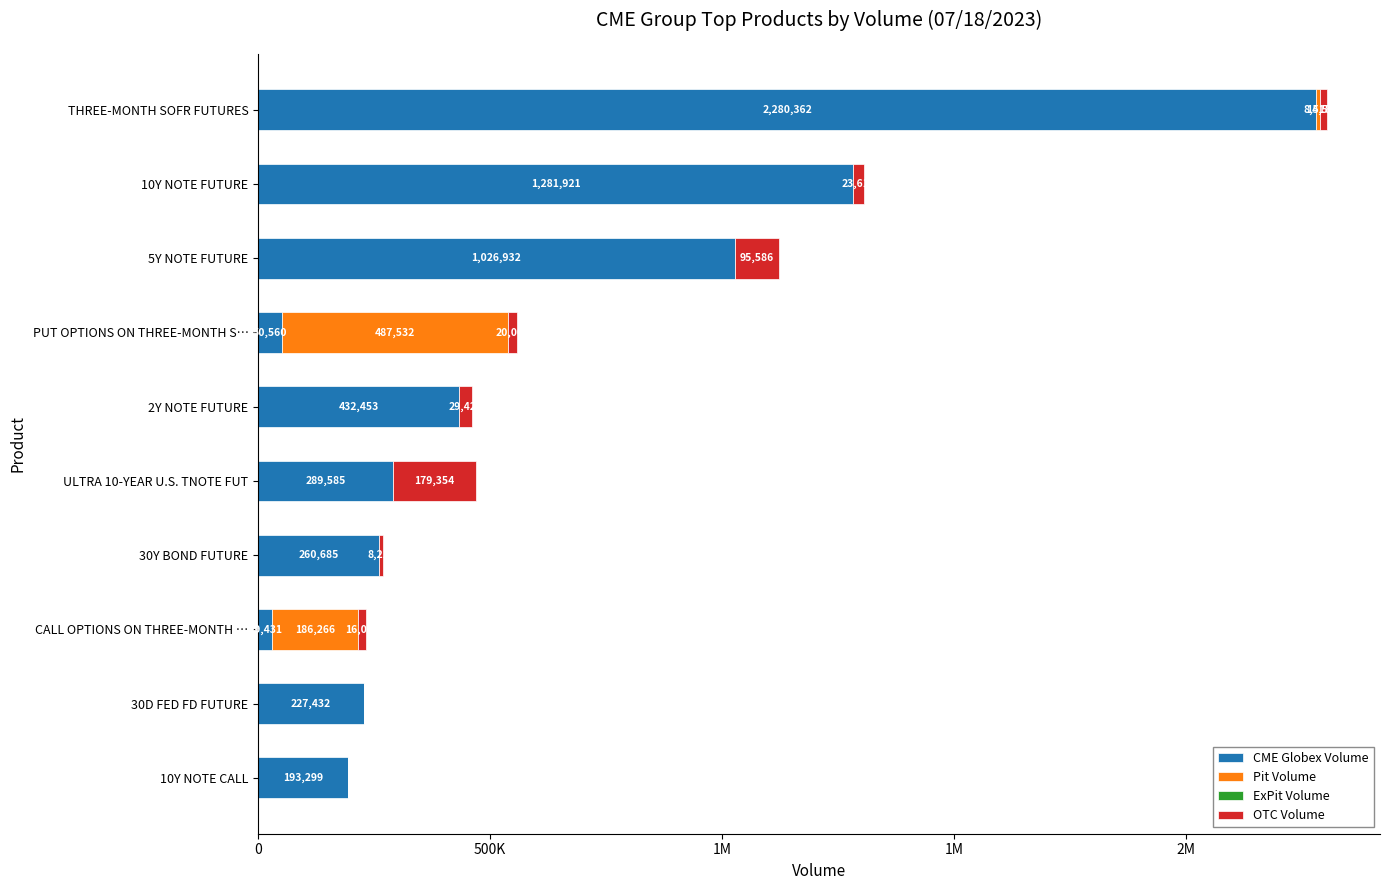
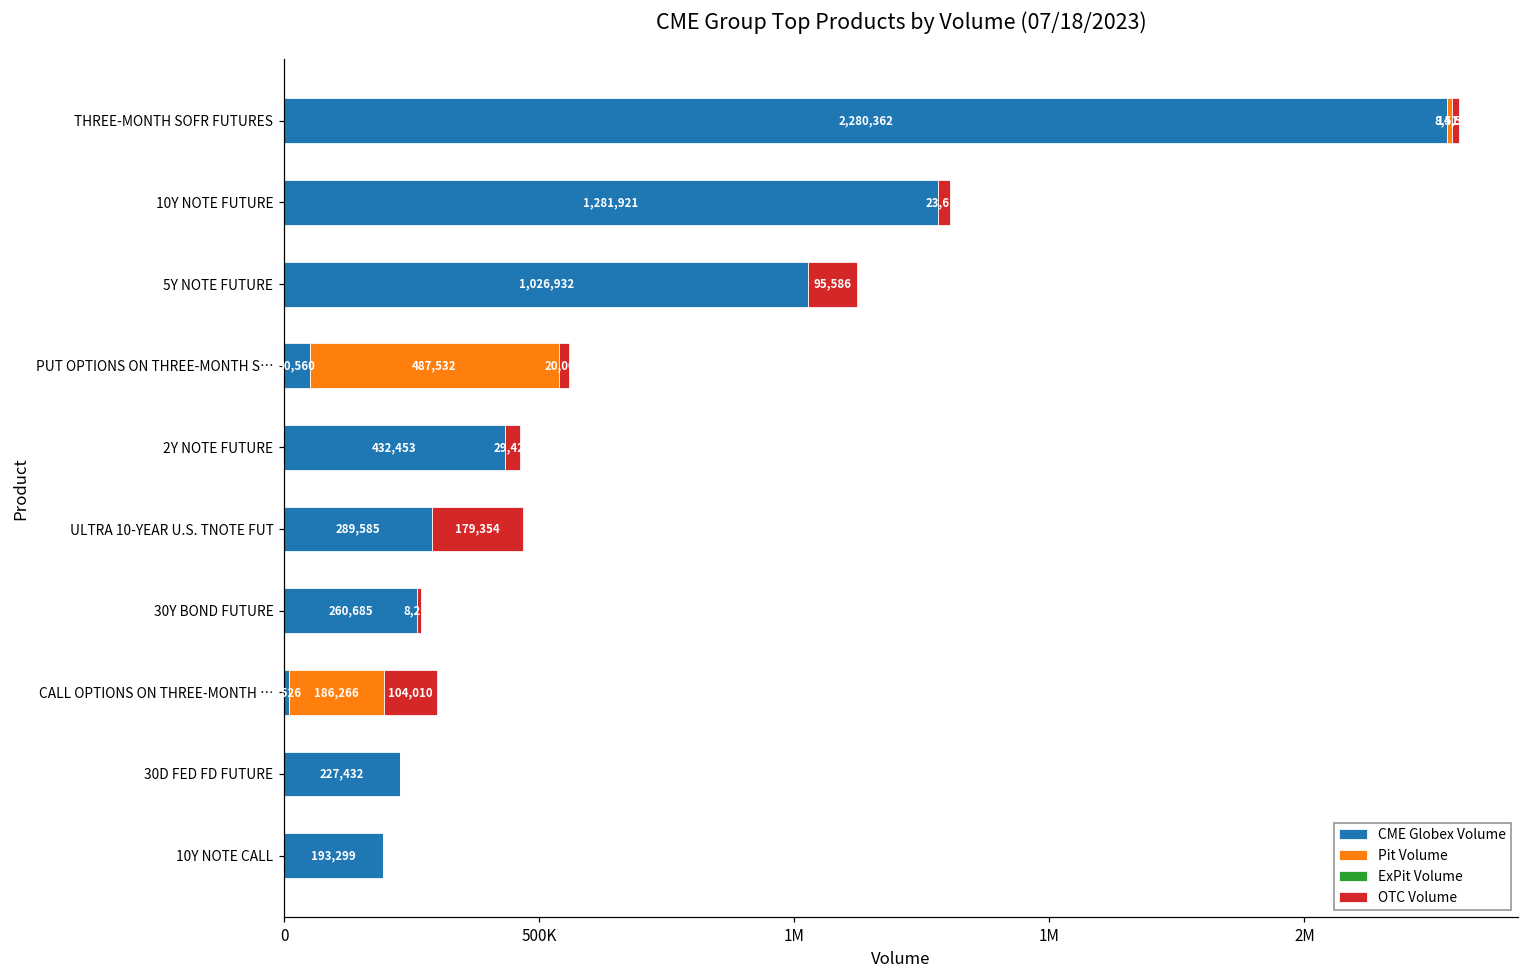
  {
    "CME Globex Volume": {
      "THREE-MONTH SOFR FUTURES": "2,280,362",
      "10Y NOTE FUTURE": "1,281,921",
      "5Y NOTE FUTURE": "1,026,932",
      "PUT OPTIONS ON THREE-MONTH S…": "50,560",
      "2Y NOTE FUTURE": "432,453",
      "ULTRA 10-YEAR U.S. TNOTE FUT": "289,585",
      "30Y BOND FUTURE": "260,685",
-     "CALL OPTIONS ON THREE-MONTH …": "29,431",
+     "CALL OPTIONS ON THREE-MONTH …": "9,526",
      "30D FED FD FUTURE": "227,432",
      "10Y NOTE CALL": "193,299"
    },
    "ExPit Volume": {
      "THREE-MONTH SOFR FUTURES": "8,518",
      "PUT OPTIONS ON THREE-MONTH S…": "487,532",
      "CALL OPTIONS ON THREE-MONTH …": "186,266"
    },
    "OTC Volume": {
      "10Y NOTE FUTURE": "23,614",
      "5Y NOTE FUTURE": "95,586",
      "PUT OPTIONS ON THREE-MONTH S…": "20,000",
      "2Y NOTE FUTURE": "29,421",
      "ULTRA 10-YEAR U.S. TNOTE FUT": "179,354",
-     "CALL OPTIONS ON THREE-MONTH …": "16,000"
+     "CALL OPTIONS ON THREE-MONTH …": "104,010"
    }
  }
